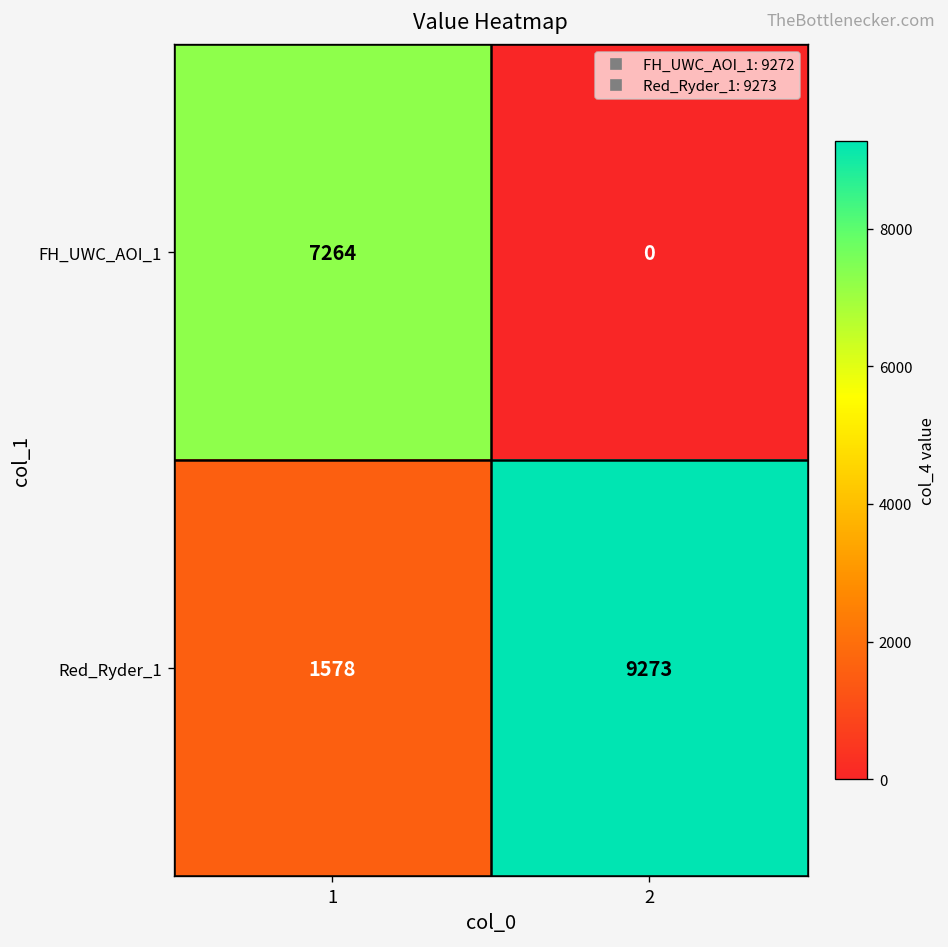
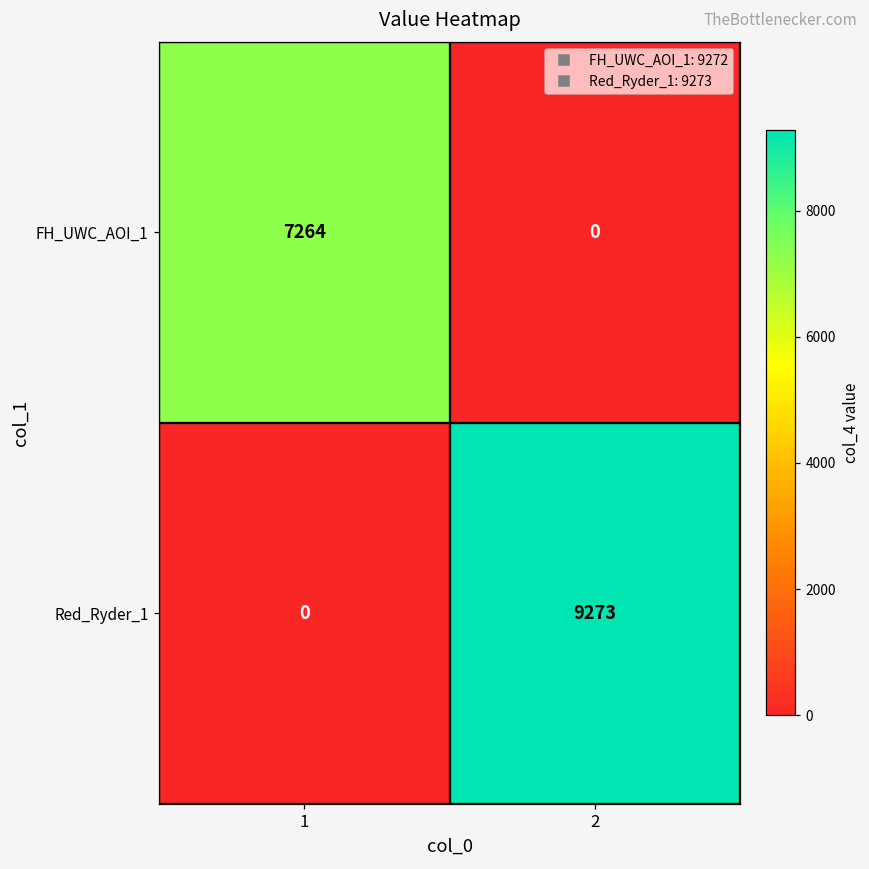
  {
    "FH_UWC_AOI_1": {
      "1": 7264,
      "2": 0
    },
    "Red_Ryder_1": {
-     "1": 1578,
+     "1": 0,
      "2": 9273
    }
  }
